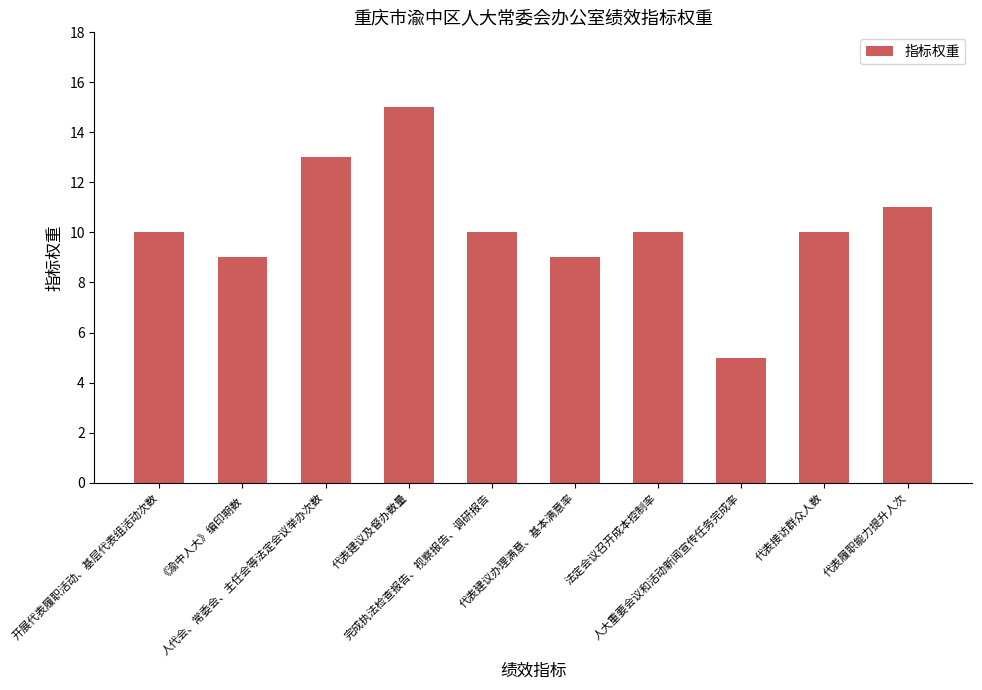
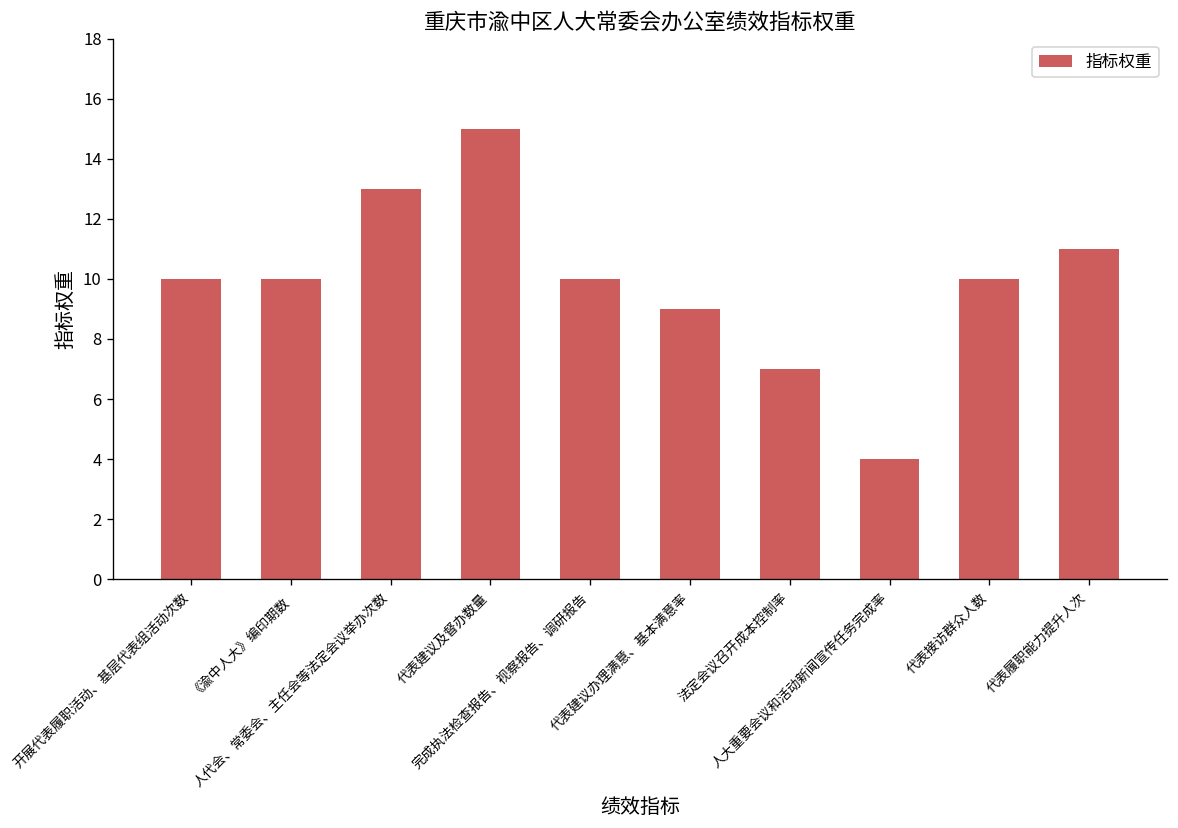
  {
    "开展代表履职活动、基层代表组活动次数": 10,
-   "《渝中人大》编印期数": 9,
+   "《渝中人大》编印期数": 10,
    "人代会、常委会、主任会等法定会议举办次数": 13,
    "代表建议及督办数量": 15,
    "完成执法检查报告、视察报告、调研报告": 10,
    "代表建议办理满意、基本满意率": 9,
-   "法定会议召开成本控制率": 10,
-   "人大重要会议和活动新闻宣传任务完成率": 5,
+   "法定会议召开成本控制率": 7,
+   "人大重要会议和活动新闻宣传任务完成率": 4,
    "代表接访群众人数": 10,
    "代表履职能力提升人次": 11
  }
